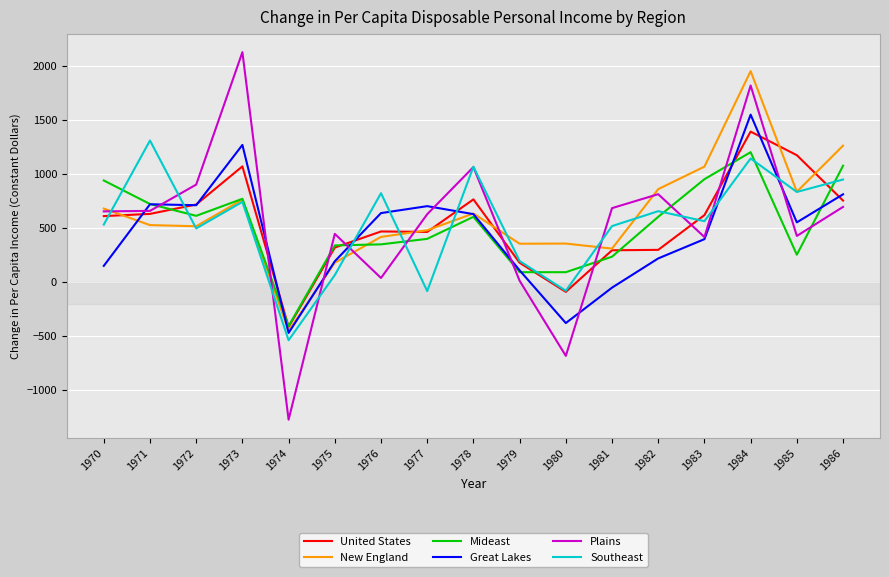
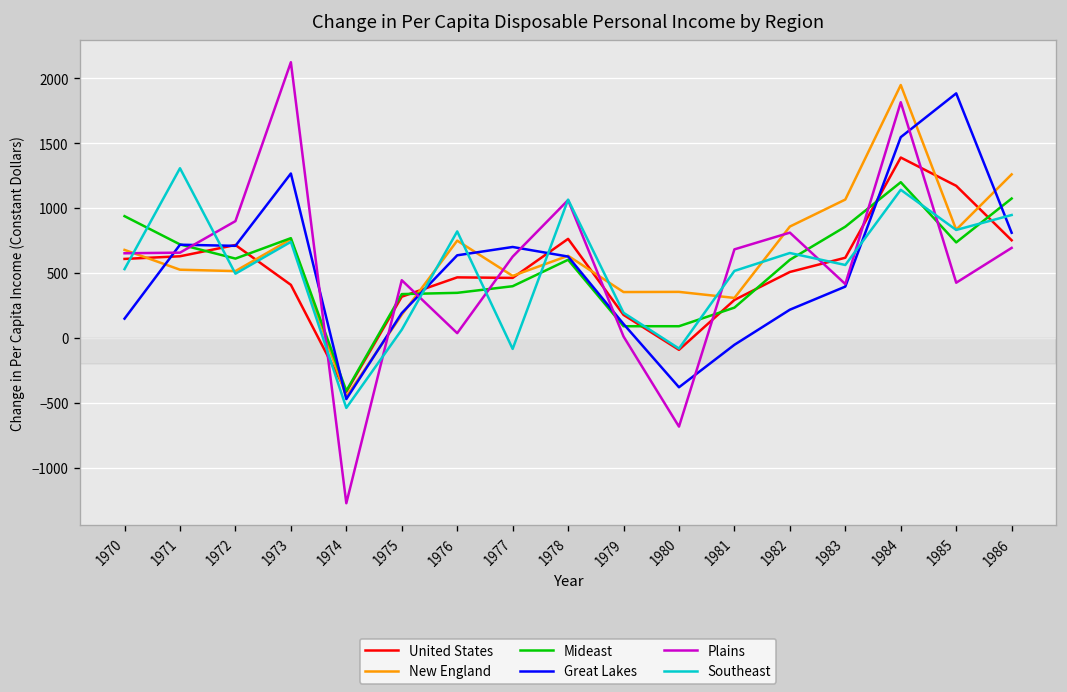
  {
    "United States": {
      "1970": 610,
      "1971": 630,
-     "1973": 1070,
+     "1973": 410,
      "1976": 470,
      "1978": 760,
-     "1982": 300,
+     "1982": 510,
      "1983": 620,
      "1984": 1390,
      "1985": 1170,
      "1986": 750
    },
    "New England": {
      "1970": 680,
      "1971": 530,
-     "1976": 420,
+     "1976": 750,
      "1979": 350,
      "1980": 360,
      "1982": 860,
      "1983": 1070,
      "1984": 1950,
      "1986": 1260
    },
    "Mideast": {
      "1970": 940,
      "1972": 610,
      "1976": 350,
      "1977": 400,
      "1978": 600,
      "1980": 90,
      "1981": 230,
      "1982": 600,
-     "1983": 950,
+     "1983": 860,
      "1984": 1200,
-     "1985": 250,
+     "1985": 740,
      "1986": 1070
    },
    "Great Lakes": {
      "1970": 150,
      "1973": 1270,
      "1976": 640,
      "1977": 700,
      "1980": -380,
      "1981": -50,
      "1982": 220,
      "1984": 1550,
-     "1985": 550,
+     "1985": 1890,
      "1986": 810
    },
    "Plains": {
      "1970": 650,
      "1971": 660,
      "1972": 900,
      "1973": 2130,
      "1974": -1270,
      "1975": 450,
      "1976": 40,
      "1977": 630,
      "1979": 10,
      "1980": -680,
      "1981": 680,
      "1982": 810,
      "1984": 1820,
      "1985": 430,
      "1986": 690
    },
    "Southeast": {
      "1970": 530,
      "1971": 1310,
      "1974": -540,
      "1975": 60,
      "1976": 820,
      "1977": -80,
      "1981": 520,
      "1982": 650,
      "1983": 560,
      "1984": 1140,
      "1986": 950
    }
  }
